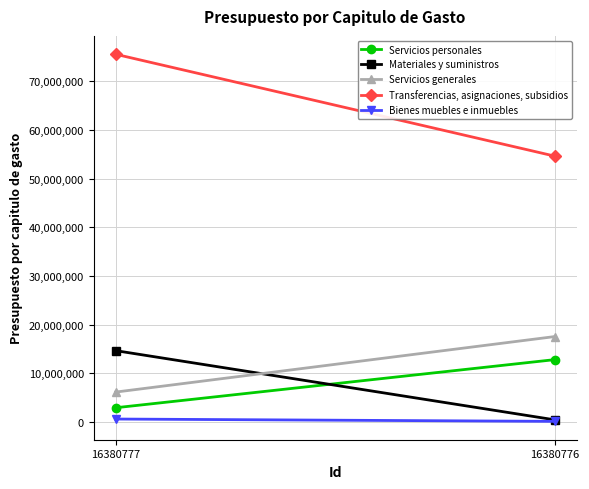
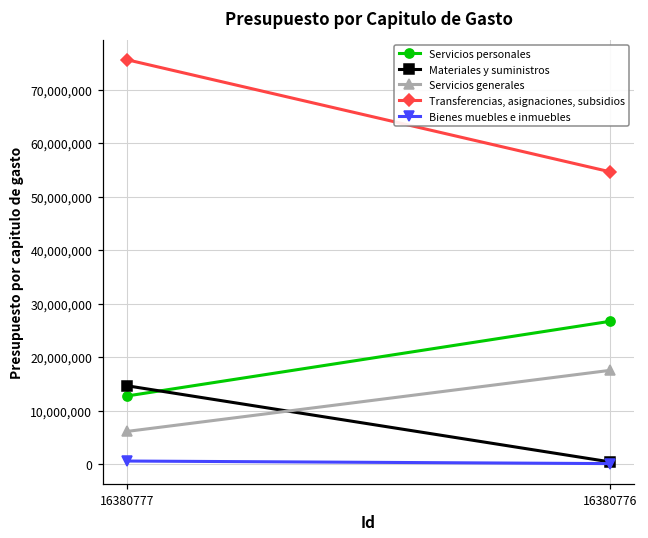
  {
    "Servicios personales": {
-     "16380777": "3,000,000",
-     "16380776": "13,000,000"
+     "16380777": "13,000,000",
+     "16380776": "27,000,000"
    },
    "Materiales y suministros": {
      "16380777": "15,000,000"
    },
    "Servicios generales": {
      "16380777": "6,000,000",
      "16380776": "18,000,000"
    },
    "Transferencias, asignaciones, subsidios": {
      "16380777": "76,000,000",
      "16380776": "55,000,000"
    },
    "Bienes muebles e inmuebles": {
      "16380777": "1,000,000"
    }
  }
